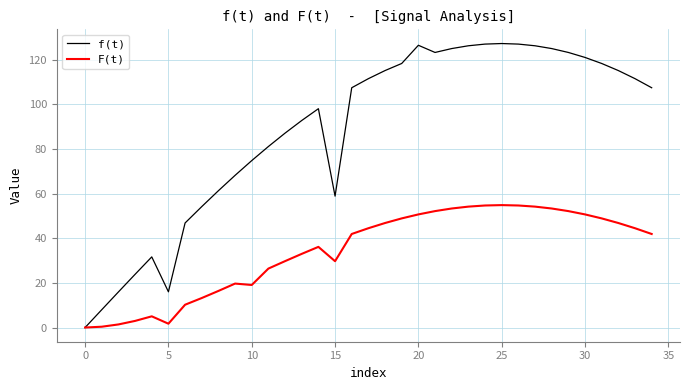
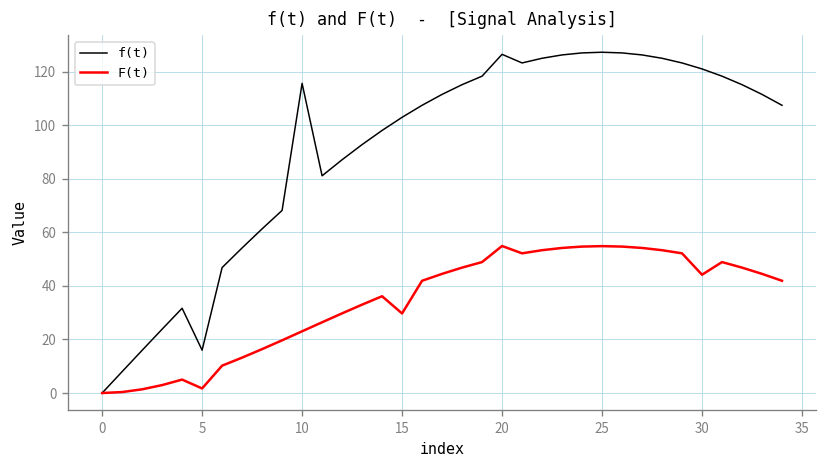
  {
    "f(t)": {
      "5": 16,
-     "10": 75,
-     "15": 59,
+     "10": 116,
+     "15": 103,
      "20": 126,
      "25": 127,
      "30": 121
    },
    "F(t)": {
      "5": 2,
-     "10": 19,
+     "10": 23,
      "15": 30,
-     "20": 51,
+     "20": 55,
      "25": 55,
-     "30": 51
+     "30": 44
    }
  }
